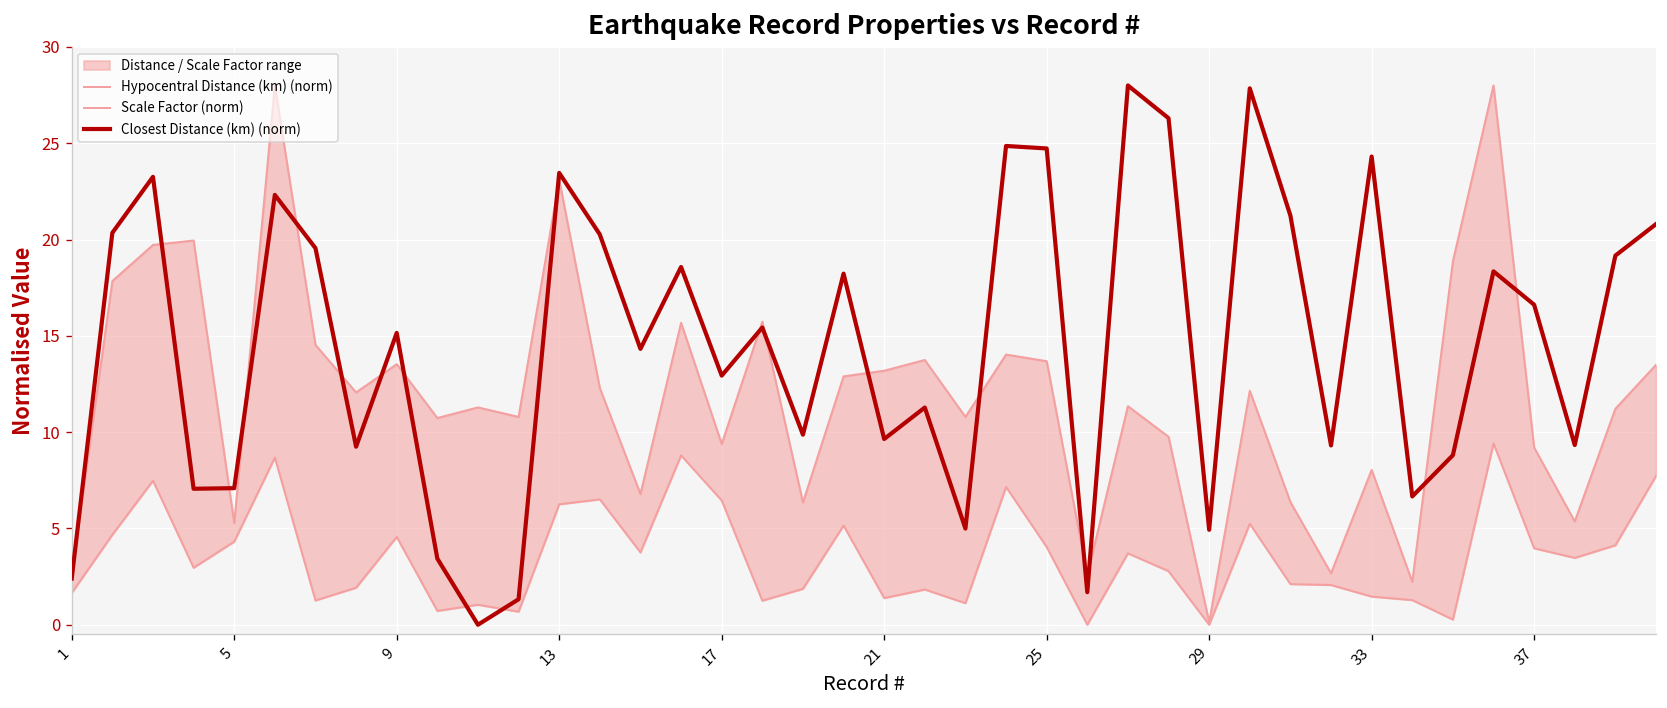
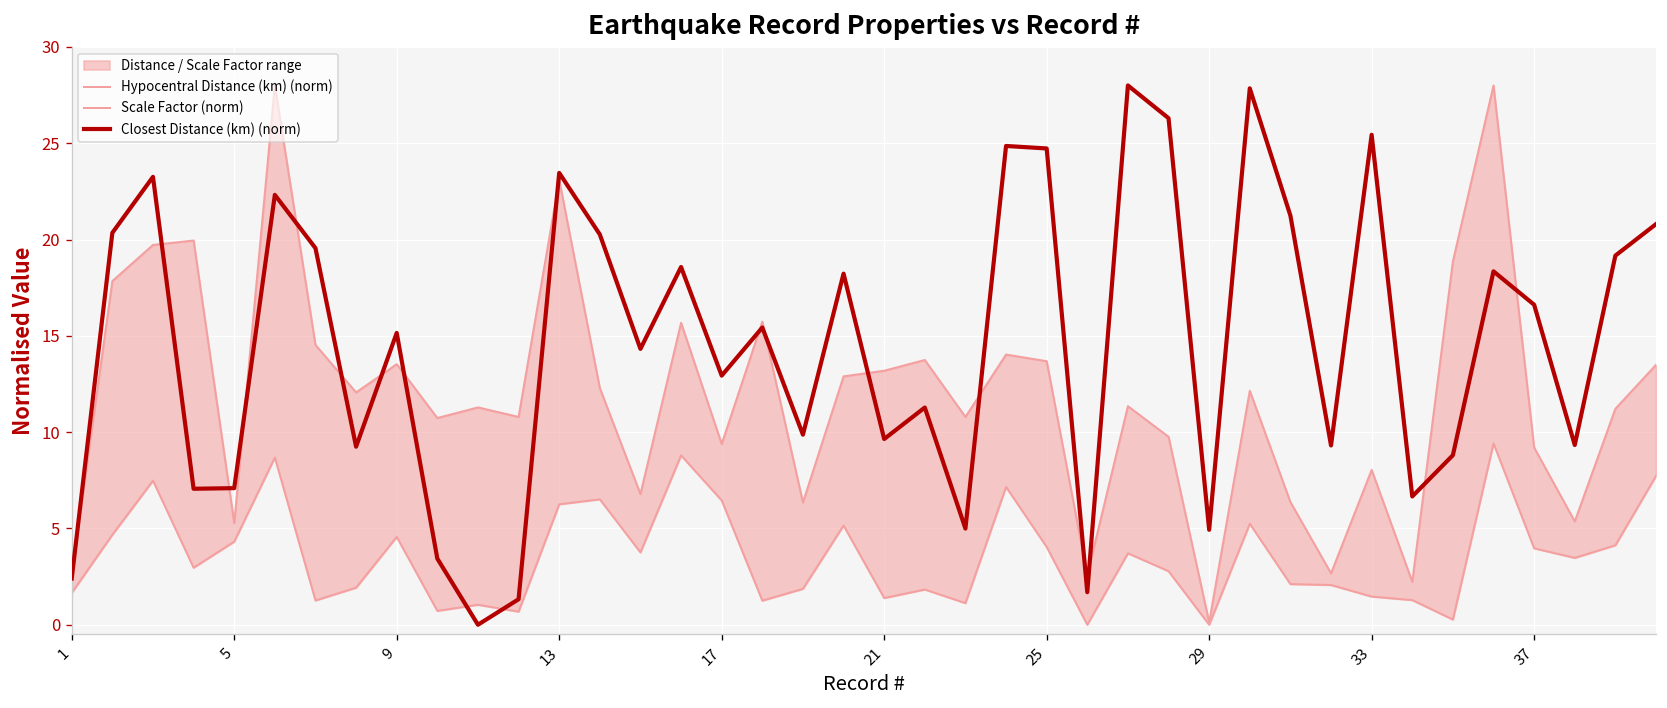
  {
    "Closest Distance (km) (norm)": {
      "1": 2.4,
      "5": 7.1,
      "9": 15.2,
      "13": 23.5,
      "17": 12.9,
      "21": 9.6,
      "25": 24.7,
      "29": 4.9,
-     "33": 24.3,
+     "33": 25.4,
      "37": 16.6
    }
  }
